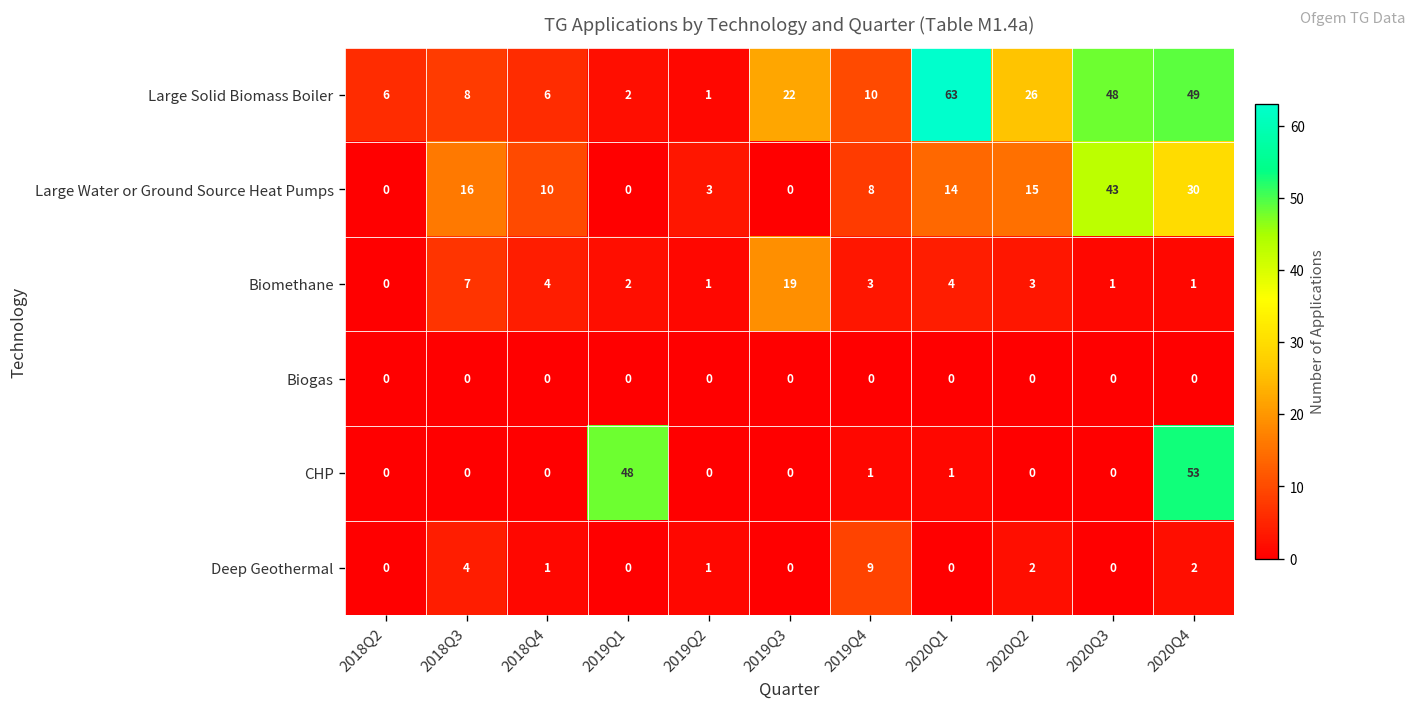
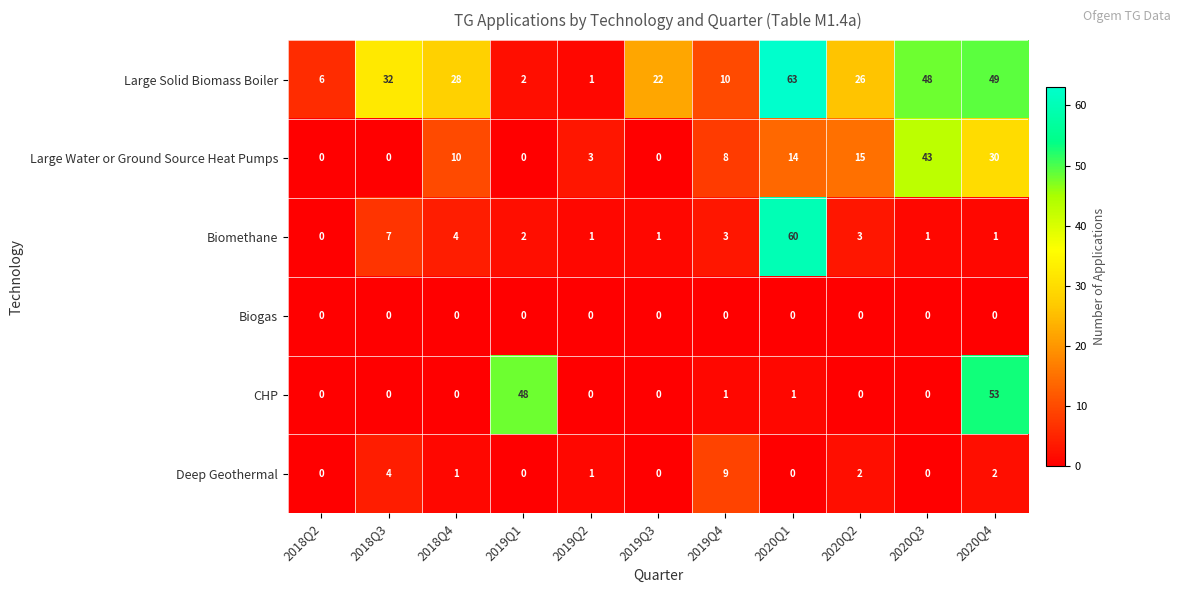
  {
    "Large Solid Biomass Boiler": {
      "2018Q2": 6,
-     "2018Q3": 8,
-     "2018Q4": 6,
+     "2018Q3": 32,
+     "2018Q4": 28,
      "2019Q1": 2,
      "2019Q2": 1,
      "2019Q3": 22,
      "2019Q4": 10,
      "2020Q1": 63,
      "2020Q2": 26,
      "2020Q3": 48,
      "2020Q4": 49
    },
    "Large Water or Ground Source Heat Pumps": {
      "2018Q2": 0,
-     "2018Q3": 16,
+     "2018Q3": 0,
      "2018Q4": 10,
      "2019Q1": 0,
      "2019Q2": 3,
      "2019Q3": 0,
      "2019Q4": 8,
      "2020Q1": 14,
      "2020Q2": 15,
      "2020Q3": 43,
      "2020Q4": 30
    },
    "Biomethane": {
      "2018Q2": 0,
      "2018Q3": 7,
      "2018Q4": 4,
      "2019Q1": 2,
      "2019Q2": 1,
-     "2019Q3": 19,
+     "2019Q3": 1,
      "2019Q4": 3,
-     "2020Q1": 4,
+     "2020Q1": 60,
      "2020Q2": 3,
      "2020Q3": 1,
      "2020Q4": 1
    },
    "Biogas": {
      "2018Q2": 0,
      "2018Q3": 0,
      "2018Q4": 0,
      "2019Q1": 0,
      "2019Q2": 0,
      "2019Q3": 0,
      "2019Q4": 0,
      "2020Q1": 0,
      "2020Q2": 0,
      "2020Q3": 0,
      "2020Q4": 0
    },
    "CHP": {
      "2018Q2": 0,
      "2018Q3": 0,
      "2018Q4": 0,
      "2019Q1": 48,
      "2019Q2": 0,
      "2019Q3": 0,
      "2019Q4": 1,
      "2020Q1": 1,
      "2020Q2": 0,
      "2020Q3": 0,
      "2020Q4": 53
    },
    "Deep Geothermal": {
      "2018Q2": 0,
      "2018Q3": 4,
      "2018Q4": 1,
      "2019Q1": 0,
      "2019Q2": 1,
      "2019Q3": 0,
      "2019Q4": 9,
      "2020Q1": 0,
      "2020Q2": 2,
      "2020Q3": 0,
      "2020Q4": 2
    }
  }
